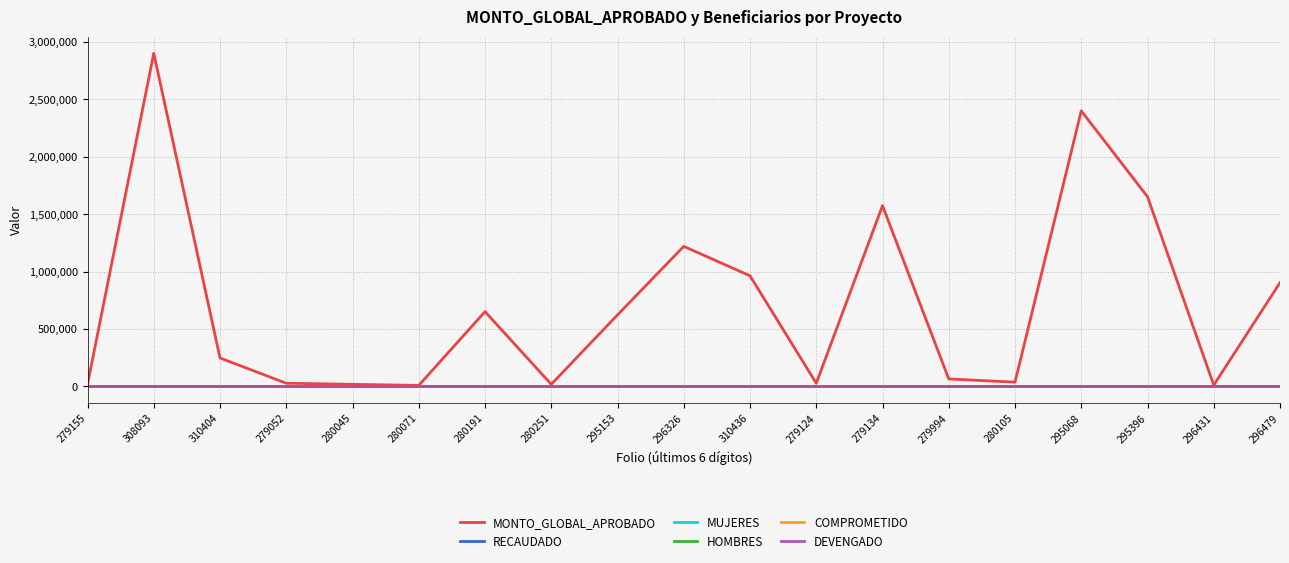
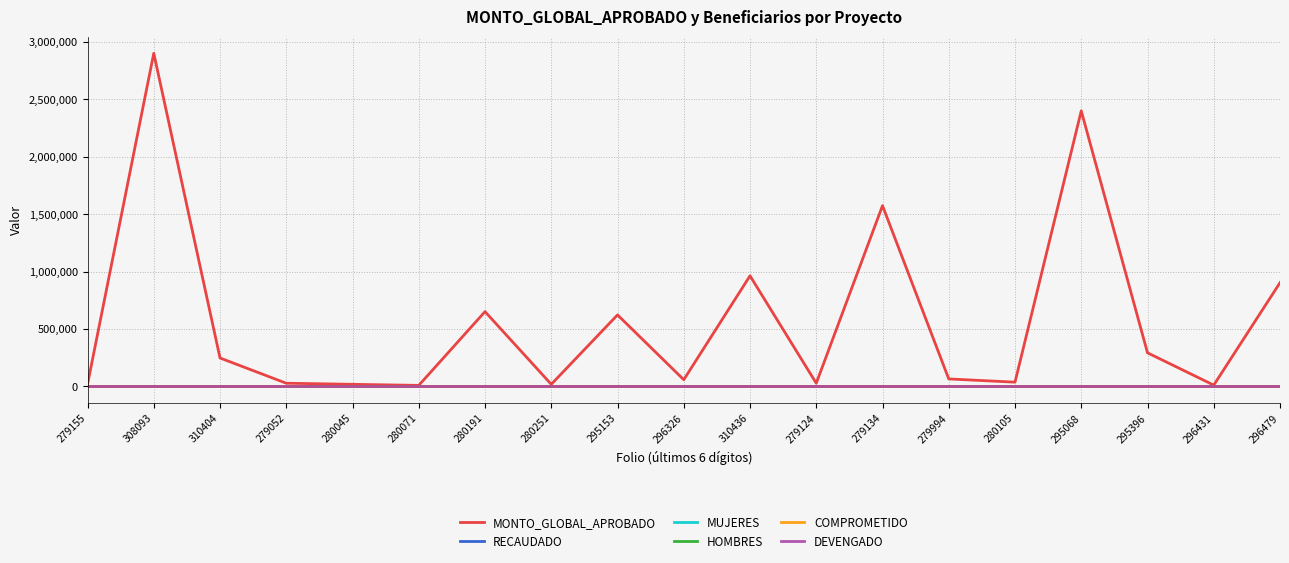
  {
    "MONTO_GLOBAL_APROBADO": {
      "308093": "2,900,000",
      "310404": "250,000",
      "279052": "30,000",
      "280191": "650,000",
      "295153": "620,000",
-     "296326": "1,220,000",
+     "296326": "60,000",
      "310436": "960,000",
      "279124": "30,000",
      "279134": "1,570,000",
      "279994": "70,000",
      "280105": "40,000",
      "295068": "2,400,000",
-     "295396": "1,650,000",
+     "295396": "290,000",
      "296479": "900,000"
    },
    "DEVENGADO": {
      "308093": "0",
      "310404": "0",
      "279052": "0",
      "280191": "0",
      "295153": "0",
      "296326": "0",
      "310436": "0",
      "279124": "0",
      "279134": "0",
      "279994": "0",
      "280105": "0",
      "295068": "0",
      "295396": "0",
      "296479": "0"
    }
  }
